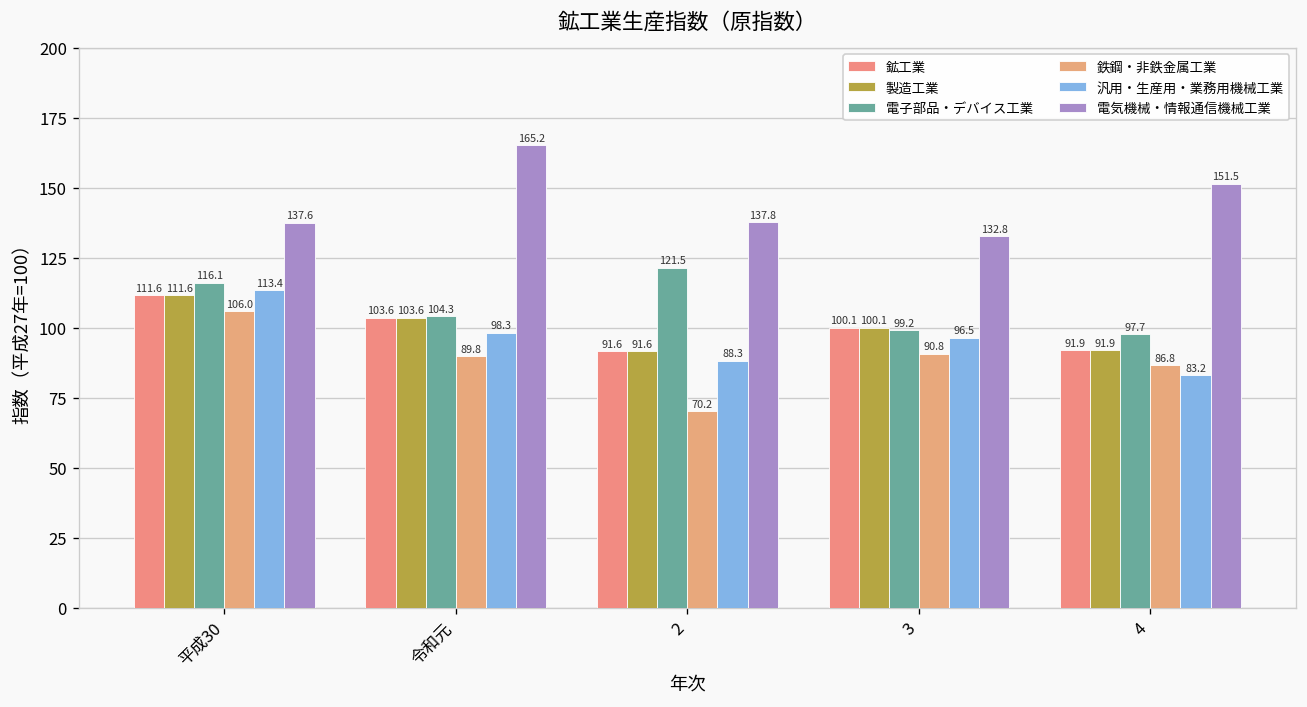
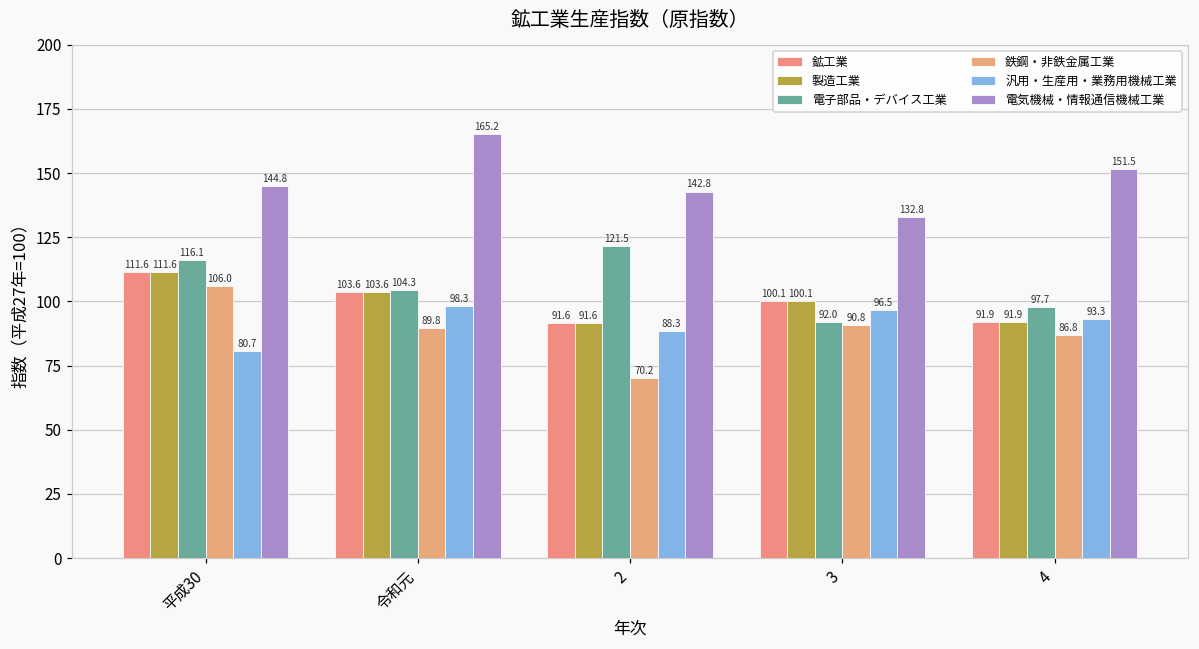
  {
    "製造工業": {
      "平成30": 111.6,
      "令和元": 103.6,
      "2": 91.6,
      "3": 100.1,
      "4": 91.9
    },
    "電子部品・デバイス工業": {
      "平成30": 116.1,
      "令和元": 104.3,
      "2": 121.5,
-     "3": 99.2,
+     "3": 92.0,
      "4": 97.7
    },
    "汎用・生産用・業務用機械工業": {
-     "平成30": 113.4,
+     "平成30": 80.7,
      "令和元": 98.3,
      "2": 88.3,
      "3": 96.5,
-     "4": 83.2
+     "4": 93.3
    },
    "電気機械・情報通信機械工業": {
-     "平成30": 137.6,
+     "平成30": 144.8,
      "令和元": 165.2,
-     "2": 137.8,
+     "2": 142.8,
      "3": 132.8,
      "4": 151.5
    }
  }
